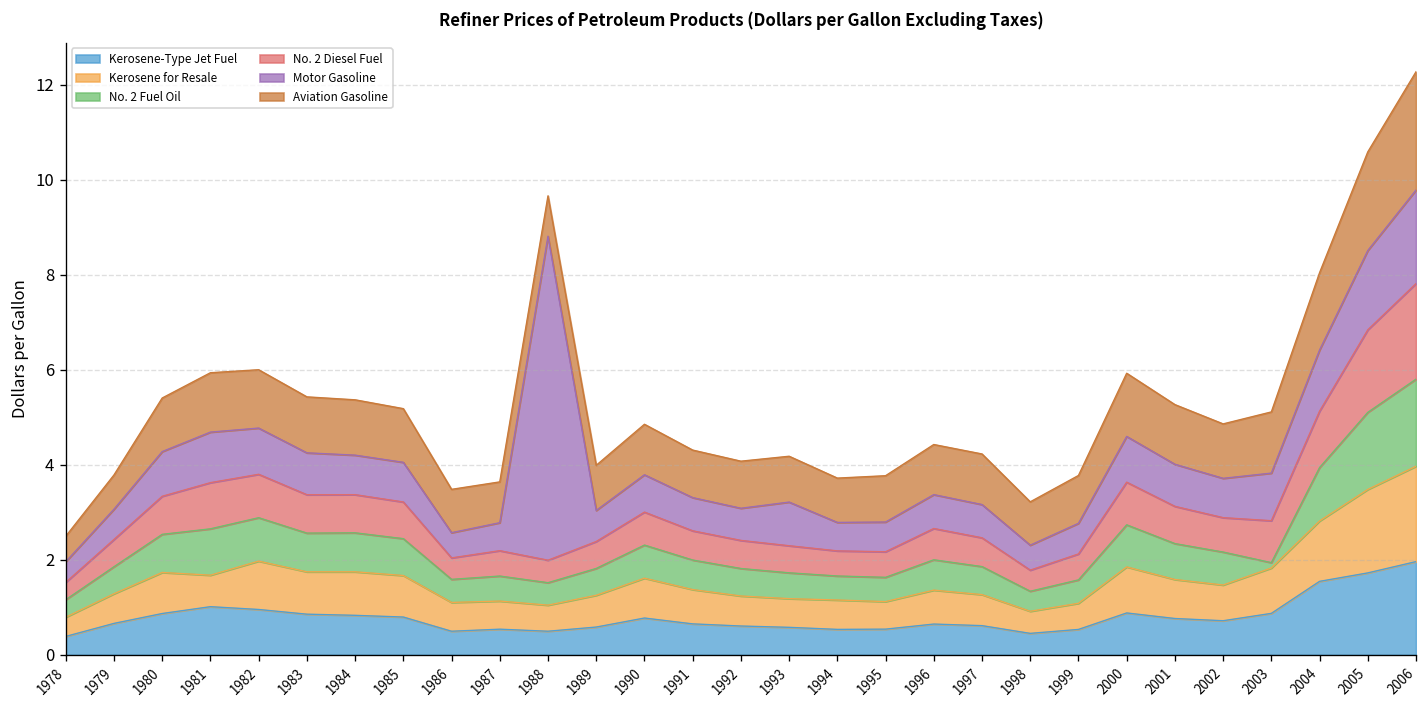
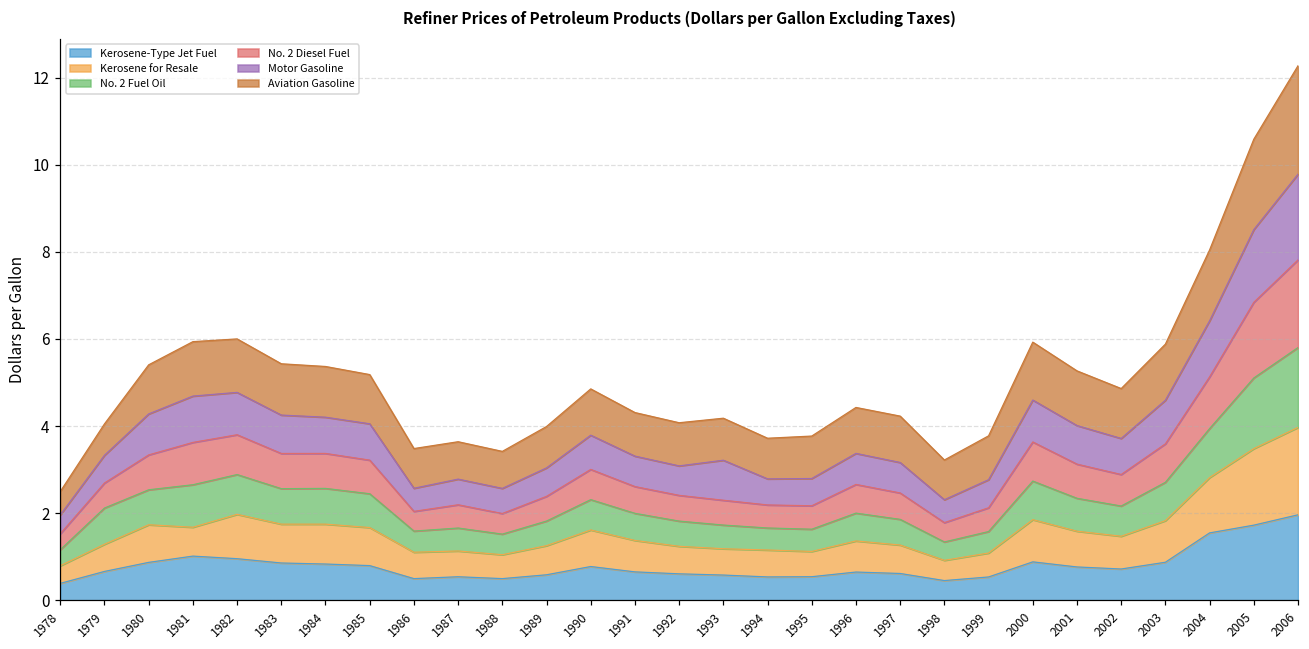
  {
    "Kerosene-Type Jet Fuel": {
      "1978": 0.4,
      "1979": 0.7,
      "1980": 0.9,
      "1981": 1.0,
      "1982": 1.0,
      "1983": 0.9,
      "1984": 0.8,
      "1985": 0.8,
      "1986": 0.5,
      "1987": 0.5,
      "1988": 0.5,
      "1989": 0.6,
      "1990": 0.8,
      "1991": 0.7,
      "1992": 0.6,
      "1993": 0.6,
      "1994": 0.5,
      "1995": 0.5,
      "1996": 0.6,
      "1997": 0.6,
      "1998": 0.5,
      "1999": 0.5,
      "2000": 0.9,
      "2001": 0.8,
      "2002": 0.7,
      "2003": 0.9,
      "2004": 1.5,
      "2005": 1.7,
      "2006": 2.0
    },
    "Kerosene for Resale": {
      "1978": 0.4,
      "1979": 0.6,
      "1980": 0.9,
      "1981": 0.7,
      "1982": 1.0,
      "1983": 0.9,
      "1984": 0.9,
      "1985": 0.9,
      "1986": 0.6,
      "1987": 0.6,
      "1988": 0.5,
      "1989": 0.7,
      "1990": 0.8,
      "1991": 0.7,
      "1992": 0.6,
      "1993": 0.6,
      "1994": 0.6,
      "1995": 0.6,
      "1996": 0.7,
      "1997": 0.7,
      "1998": 0.5,
      "1999": 0.6,
      "2000": 1.0,
      "2001": 0.8,
      "2002": 0.8,
      "2003": 1.0,
      "2004": 1.3,
      "2005": 1.8,
      "2006": 2.0
    },
    "No. 2 Fuel Oil": {
      "1978": 0.4,
-     "1979": 0.6,
+     "1979": 0.8,
      "1980": 0.8,
      "1981": 1.0,
      "1982": 0.9,
      "1983": 0.8,
      "1984": 0.8,
      "1985": 0.8,
      "1986": 0.5,
      "1987": 0.5,
      "1988": 0.5,
      "1989": 0.6,
      "1990": 0.7,
      "1991": 0.6,
      "1992": 0.6,
      "1993": 0.5,
      "1994": 0.5,
      "1995": 0.5,
      "1996": 0.6,
      "1997": 0.6,
      "1998": 0.4,
      "1999": 0.5,
      "2000": 0.9,
      "2001": 0.8,
      "2002": 0.7,
-     "2003": 0.1,
+     "2003": 0.9,
      "2004": 1.1,
      "2005": 1.6,
      "2006": 1.8
    },
    "Motor Gasoline": {
      "1978": 0.4,
      "1979": 0.6,
      "1980": 0.9,
      "1981": 1.1,
      "1982": 1.0,
      "1983": 0.9,
      "1984": 0.8,
      "1985": 0.8,
      "1986": 0.5,
      "1987": 0.6,
-     "1988": 6.8,
+     "1988": 0.6,
      "1989": 0.7,
      "1990": 0.8,
      "1991": 0.7,
      "1992": 0.7,
      "1993": 0.9,
      "1994": 0.6,
      "1995": 0.6,
      "1996": 0.7,
      "1997": 0.7,
      "1998": 0.5,
      "1999": 0.6,
      "2000": 1.0,
      "2001": 0.9,
      "2002": 0.8,
      "2003": 1.0,
      "2004": 1.3,
      "2005": 1.7,
      "2006": 2.0
    }
  }
